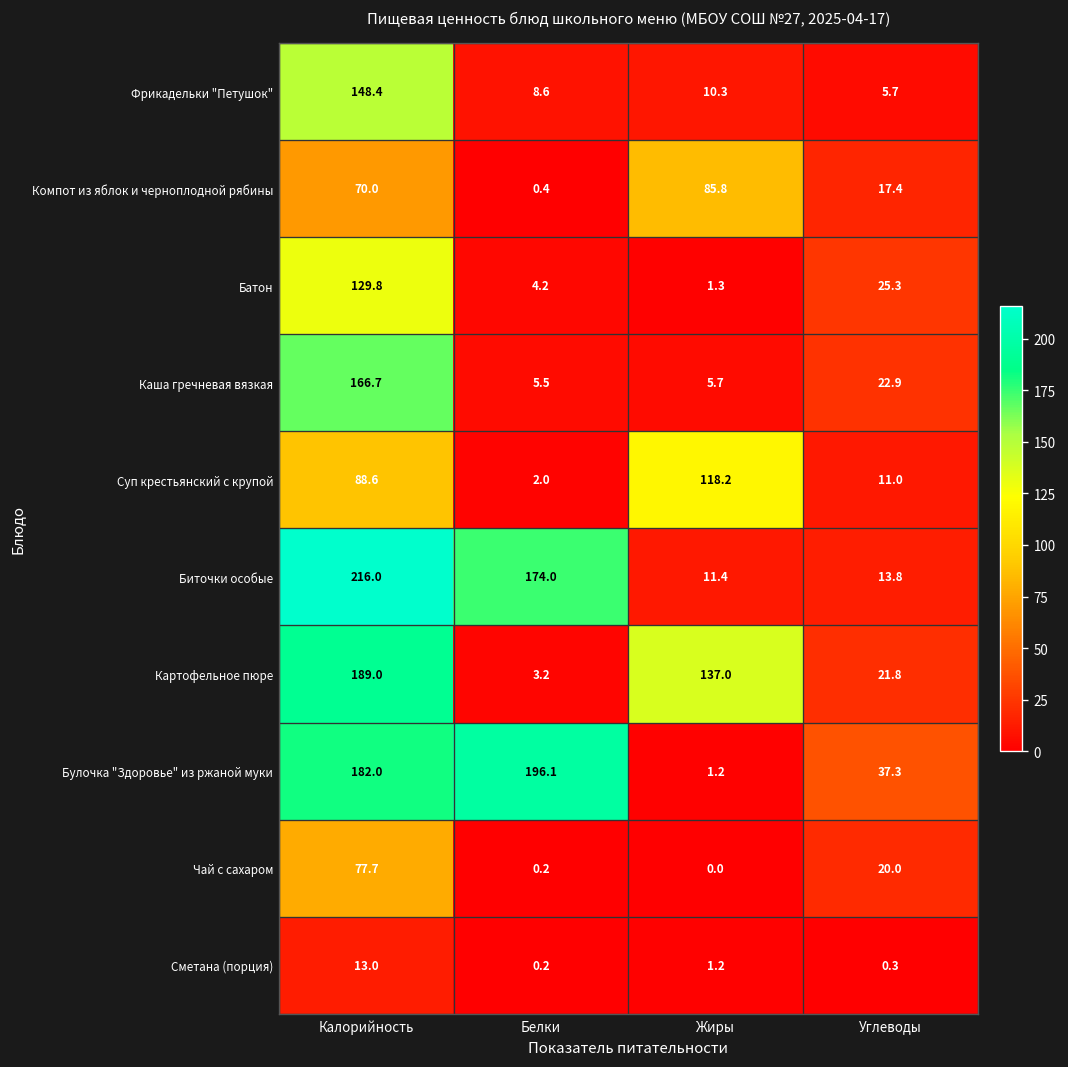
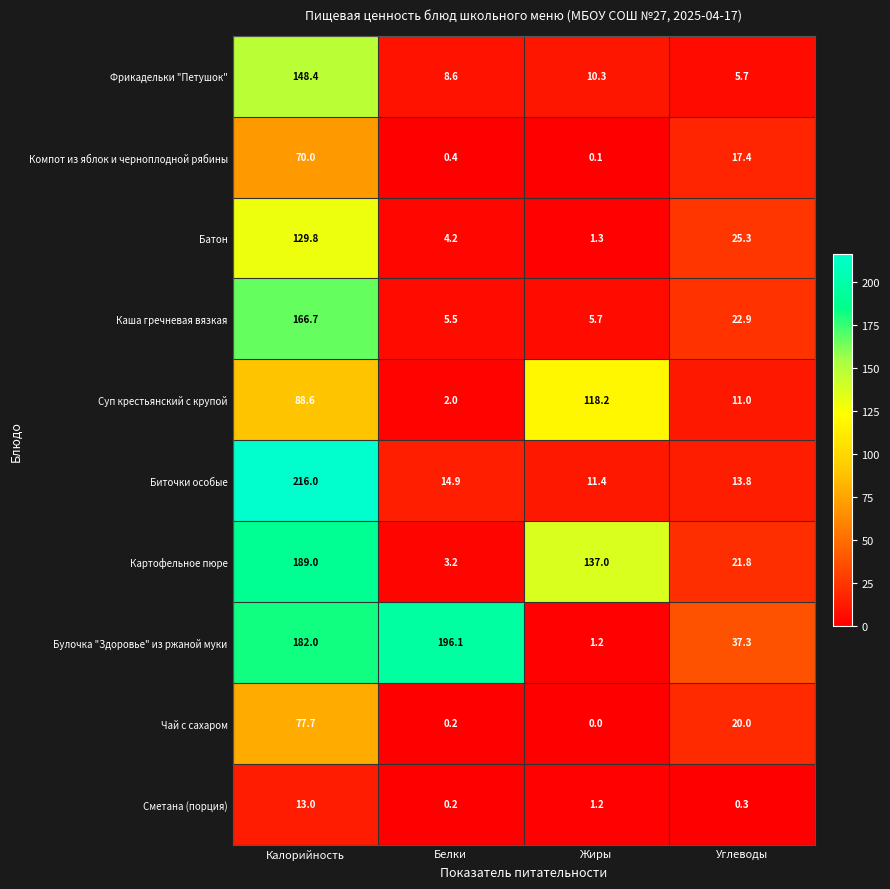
  {
    "Фрикадельки \"Петушок\"": {
      "Калорийность": 148.4,
      "Белки": 8.6,
      "Жиры": 10.3,
      "Углеводы": 5.7
    },
    "Компот из яблок и черноплодной рябины": {
      "Калорийность": 70.0,
      "Белки": 0.4,
-     "Жиры": 85.8,
+     "Жиры": 0.1,
      "Углеводы": 17.4
    },
    "Батон": {
      "Калорийность": 129.8,
      "Белки": 4.2,
      "Жиры": 1.3,
      "Углеводы": 25.3
    },
    "Каша гречневая вязкая": {
      "Калорийность": 166.7,
      "Белки": 5.5,
      "Жиры": 5.7,
      "Углеводы": 22.9
    },
    "Суп крестьянский с крупой": {
      "Калорийность": 88.6,
      "Белки": 2.0,
      "Жиры": 118.2,
      "Углеводы": 11.0
    },
    "Биточки особые": {
      "Калорийность": 216.0,
-     "Белки": 174.0,
+     "Белки": 14.9,
      "Жиры": 11.4,
      "Углеводы": 13.8
    },
    "Картофельное пюре": {
      "Калорийность": 189.0,
      "Белки": 3.2,
      "Жиры": 137.0,
      "Углеводы": 21.8
    },
    "Булочка \"Здоровье\" из ржаной муки": {
      "Калорийность": 182.0,
      "Белки": 196.1,
      "Жиры": 1.2,
      "Углеводы": 37.3
    },
    "Чай с сахаром": {
      "Калорийность": 77.7,
      "Белки": 0.2,
      "Жиры": 0.0,
      "Углеводы": 20.0
    },
    "Сметана (порция)": {
      "Калорийность": 13.0,
      "Белки": 0.2,
      "Жиры": 1.2,
      "Углеводы": 0.3
    }
  }
